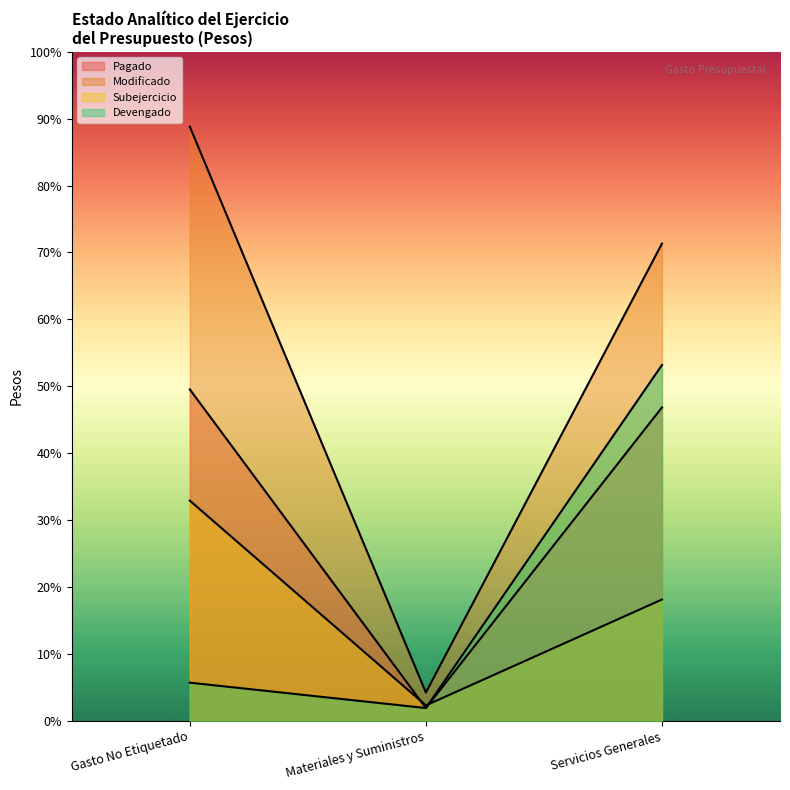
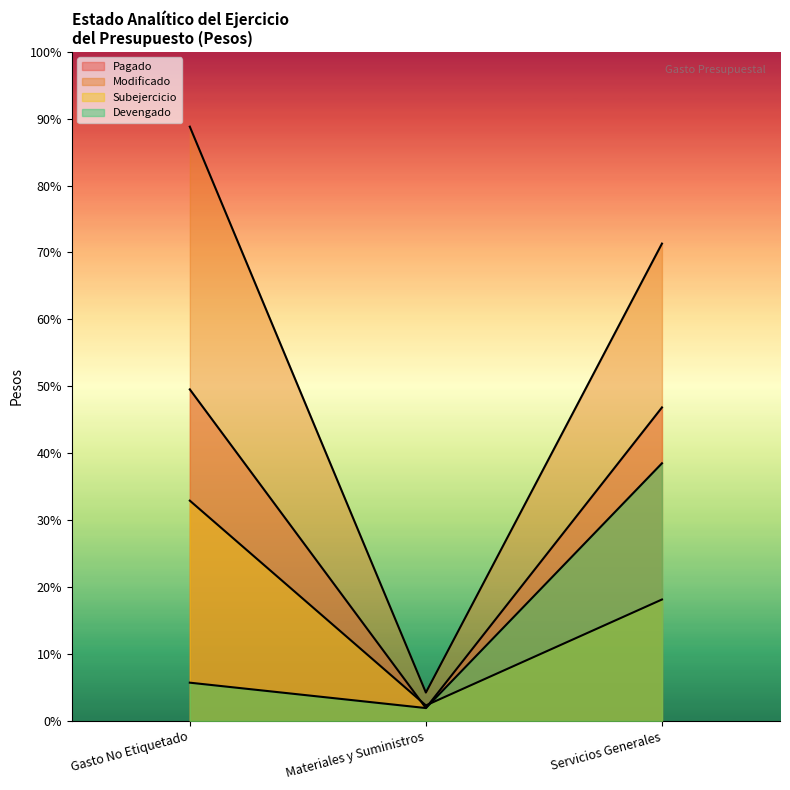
  {
    "Devengado": {
      "Gasto No Etiquetado": "6%",
-     "Servicios Generales": "53%"
+     "Servicios Generales": "38%"
    }
  }
